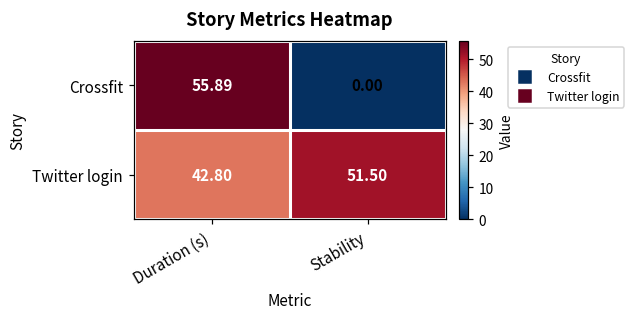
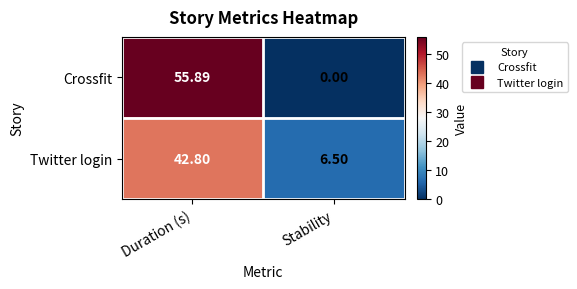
  {
    "Crossfit": {
      "Duration (s)": 55.89,
      "Stability": 0.00
    },
    "Twitter login": {
      "Duration (s)": 42.80,
-     "Stability": 51.50
+     "Stability": 6.50
    }
  }
